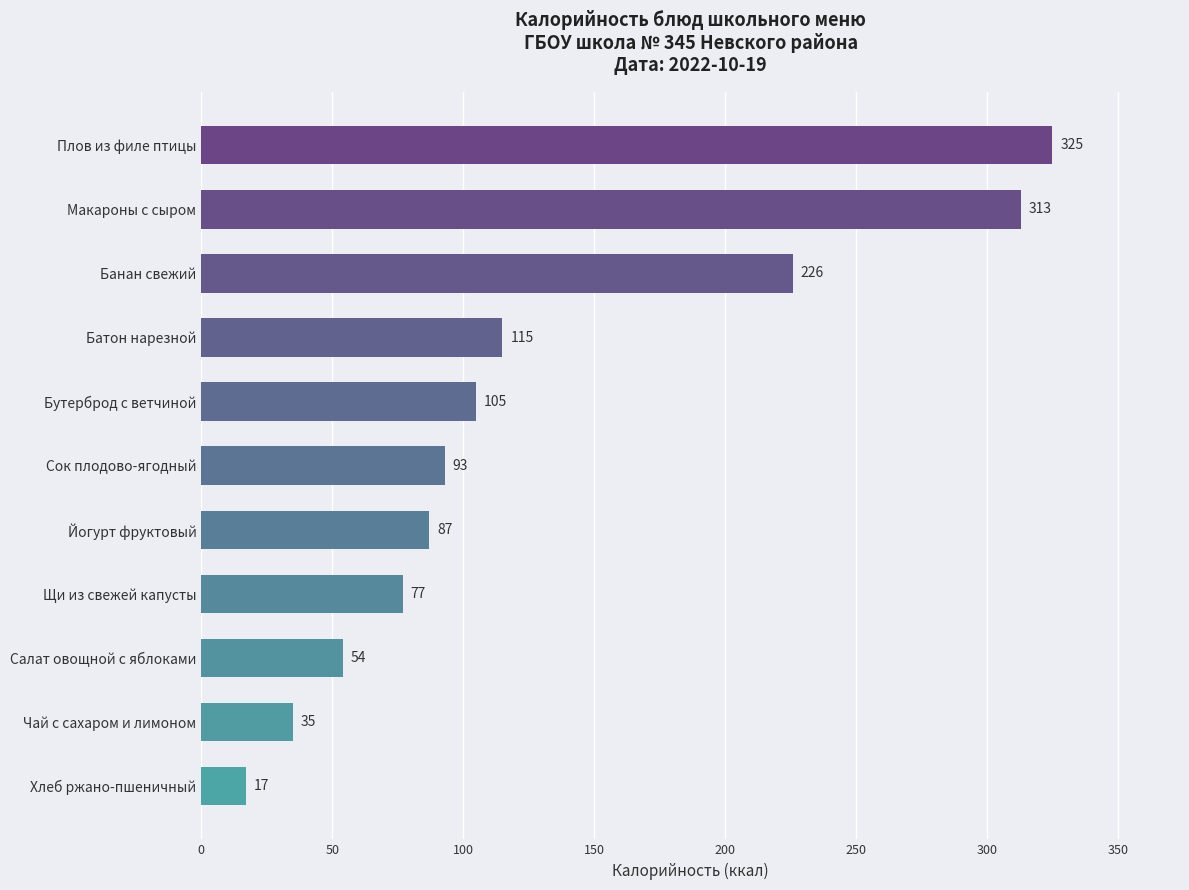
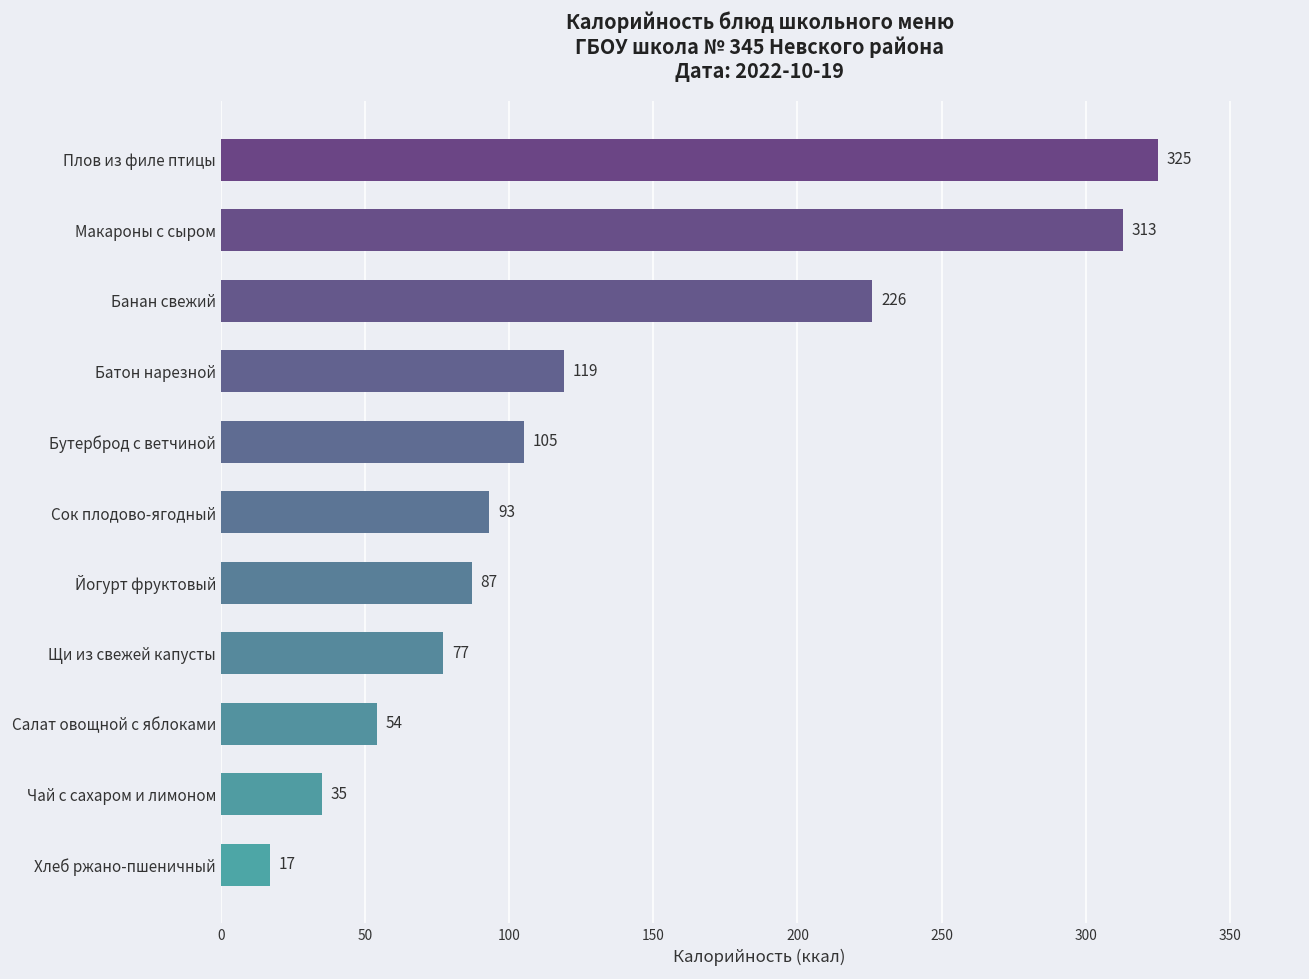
  {
    "Плов из филе птицы": 325,
    "Макароны с сыром": 313,
    "Банан свежий": 226,
-   "Батон нарезной": 115,
+   "Батон нарезной": 119,
    "Бутерброд с ветчиной": 105,
    "Сок плодово-ягодный": 93,
    "Йогурт фруктовый": 87,
    "Щи из свежей капусты": 77,
    "Салат овощной с яблоками": 54,
    "Чай с сахаром и лимоном": 35,
    "Хлеб ржано-пшеничный": 17
  }
